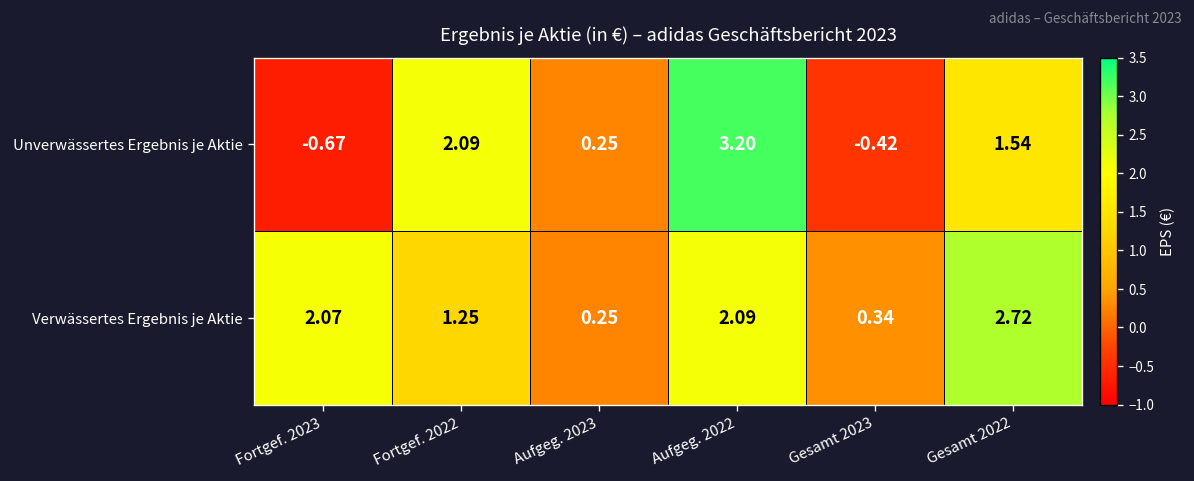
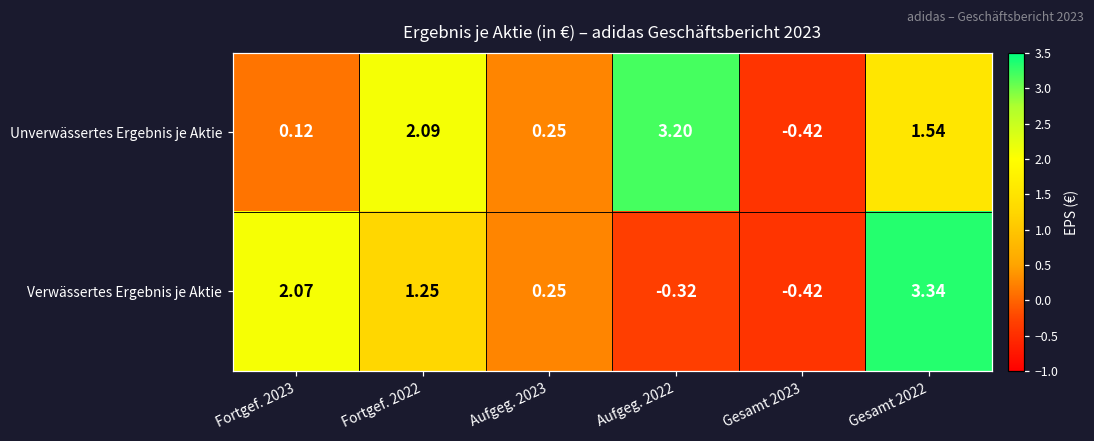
  {
    "Unverwässertes Ergebnis je Aktie": {
-     "Fortgef. 2023": -0.67,
+     "Fortgef. 2023": 0.12,
      "Fortgef. 2022": 2.09,
      "Aufgeg. 2023": 0.25,
      "Aufgeg. 2022": 3.20,
      "Gesamt 2023": -0.42,
      "Gesamt 2022": 1.54
    },
    "Verwässertes Ergebnis je Aktie": {
      "Fortgef. 2023": 2.07,
      "Fortgef. 2022": 1.25,
      "Aufgeg. 2023": 0.25,
-     "Aufgeg. 2022": 2.09,
-     "Gesamt 2023": 0.34,
-     "Gesamt 2022": 2.72
+     "Aufgeg. 2022": -0.32,
+     "Gesamt 2023": -0.42,
+     "Gesamt 2022": 3.34
    }
  }
